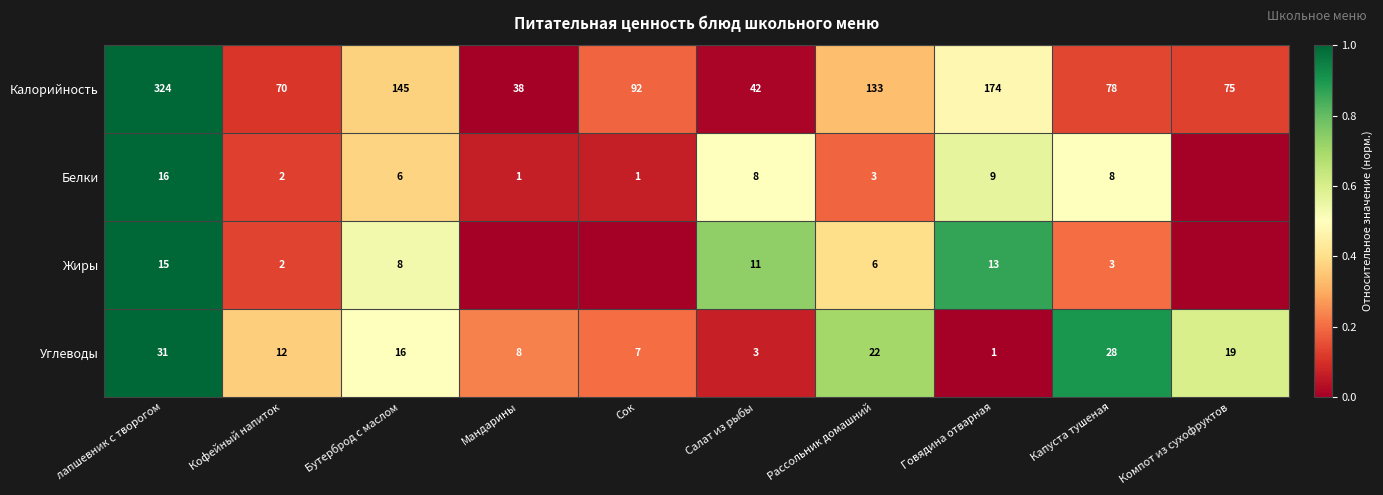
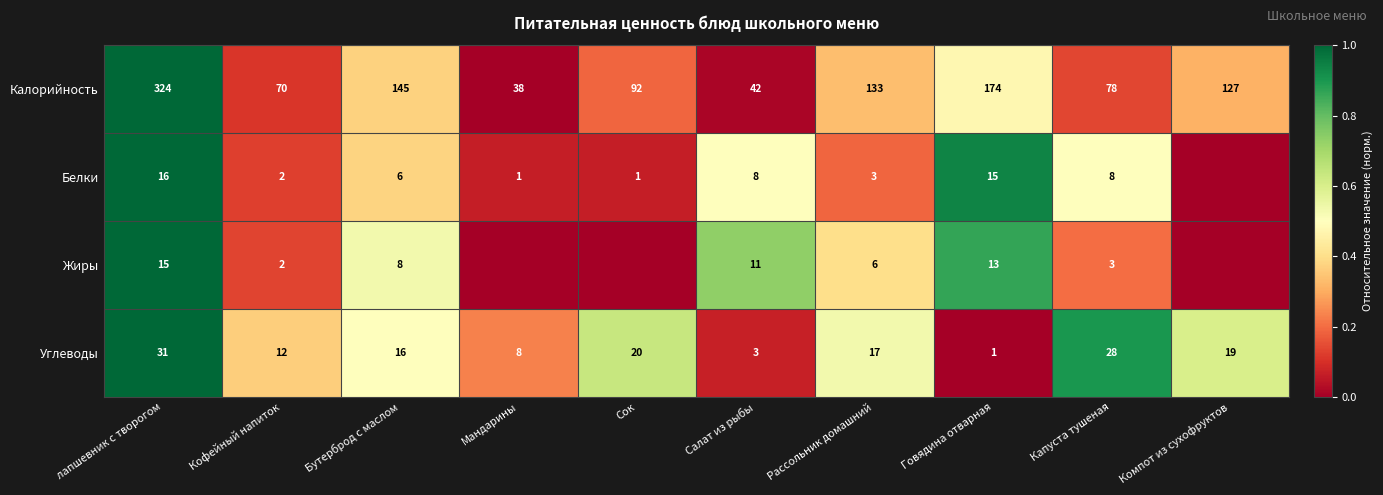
  {
    "Калорийность": {
      "лапшевник с творогом": 324,
      "Кофейный напиток": 70,
      "Бутерброд с маслом": 145,
      "Мандарины": 38,
      "Сок": 92,
      "Салат из рыбы": 42,
      "Рассольник домашний": 133,
      "Говядина отварная": 174,
      "Капуста тушеная": 78,
-     "Компот из сухофруктов": 75
+     "Компот из сухофруктов": 127
    },
    "Белки": {
      "лапшевник с творогом": 16,
      "Кофейный напиток": 2,
      "Бутерброд с маслом": 6,
      "Мандарины": 1,
      "Сок": 1,
      "Салат из рыбы": 8,
      "Рассольник домашний": 3,
-     "Говядина отварная": 9,
+     "Говядина отварная": 15,
      "Капуста тушеная": 8
    },
    "Жиры": {
      "лапшевник с творогом": 15,
      "Кофейный напиток": 2,
      "Бутерброд с маслом": 8,
      "Салат из рыбы": 11,
      "Рассольник домашний": 6,
      "Говядина отварная": 13,
      "Капуста тушеная": 3
    },
    "Углеводы": {
      "лапшевник с творогом": 31,
      "Кофейный напиток": 12,
      "Бутерброд с маслом": 16,
      "Мандарины": 8,
-     "Сок": 7,
+     "Сок": 20,
      "Салат из рыбы": 3,
-     "Рассольник домашний": 22,
+     "Рассольник домашний": 17,
      "Говядина отварная": 1,
      "Капуста тушеная": 28,
      "Компот из сухофруктов": 19
    }
  }
